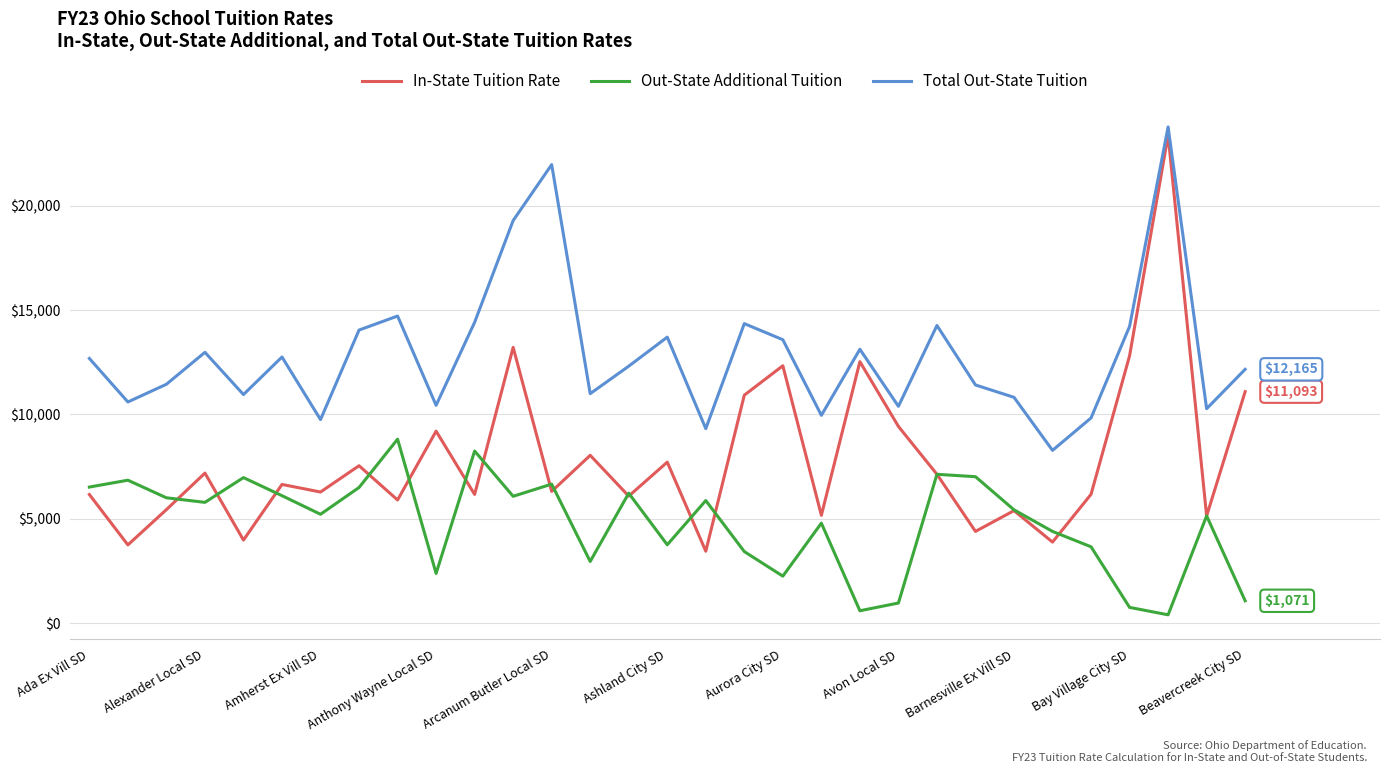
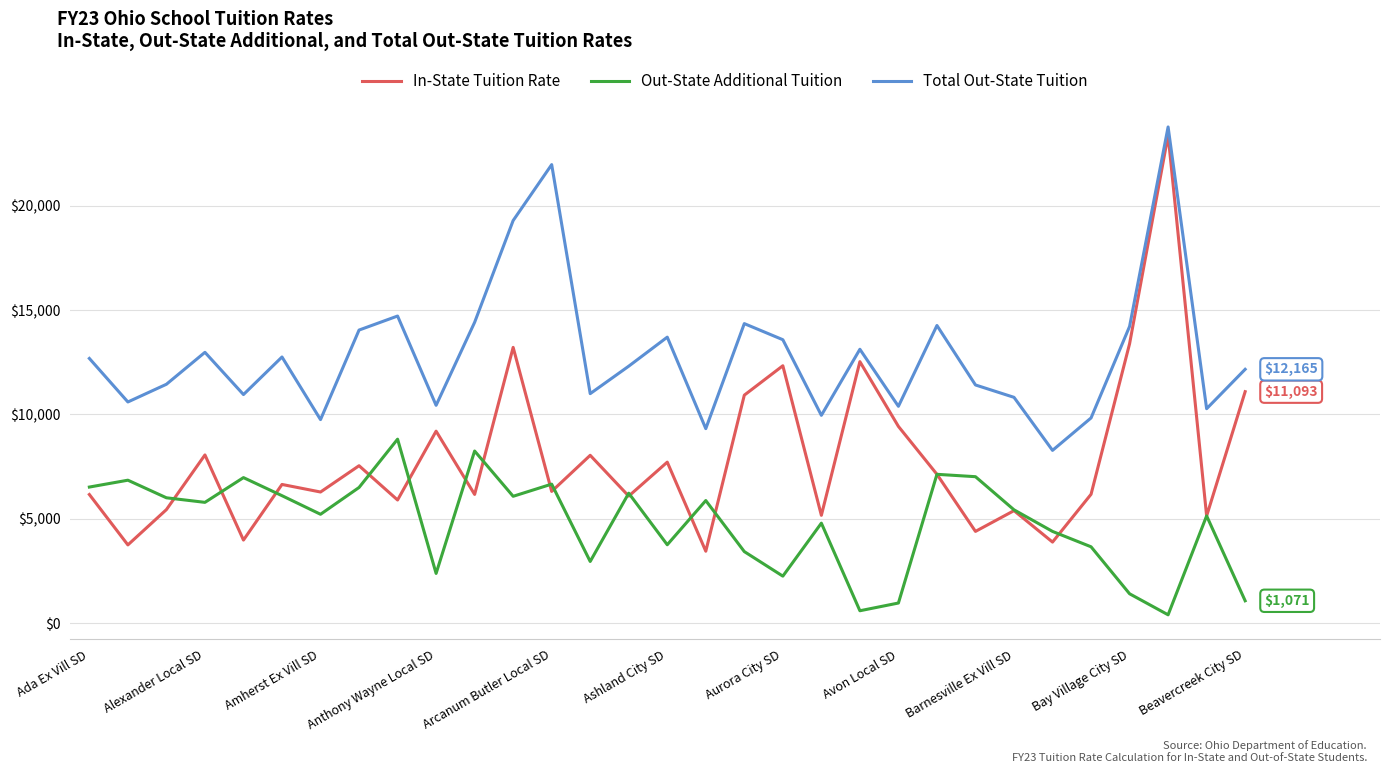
  {
    "In-State Tuition Rate": {
      "Ada Ex Vill SD": "$6,200",
-     "Alexander Local SD": "$7,200",
+     "Alexander Local SD": "$8,100",
      "Amherst Ex Vill SD": "$6,300",
      "Anthony Wayne Local SD": "$9,200",
      "Arcanum Butler Local SD": "$6,300",
      "Ashland City SD": "$7,700",
      "Aurora City SD": "$12,300",
      "Avon Local SD": "$9,400",
-     "Bay Village City SD": "$12,800"
+     "Bay Village City SD": "$13,400"
    },
    "Out-State Additional Tuition": {
      "Ada Ex Vill SD": "$6,500",
      "Alexander Local SD": "$5,800",
      "Amherst Ex Vill SD": "$5,200",
      "Anthony Wayne Local SD": "$2,400",
      "Arcanum Butler Local SD": "$6,700",
      "Ashland City SD": "$3,800",
      "Aurora City SD": "$2,300",
      "Avon Local SD": "$1,000",
-     "Bay Village City SD": "$800"
+     "Bay Village City SD": "$1,400"
    },
    "Total Out-State Tuition": {
      "Ada Ex Vill SD": "$12,700",
      "Alexander Local SD": "$13,000",
      "Amherst Ex Vill SD": "$9,800",
      "Anthony Wayne Local SD": "$10,400",
      "Arcanum Butler Local SD": "$22,000",
      "Ashland City SD": "$13,700",
      "Aurora City SD": "$13,600",
      "Avon Local SD": "$10,400",
      "Barnesville Ex Vill SD": "$10,800",
      "Bay Village City SD": "$14,200"
    }
  }
